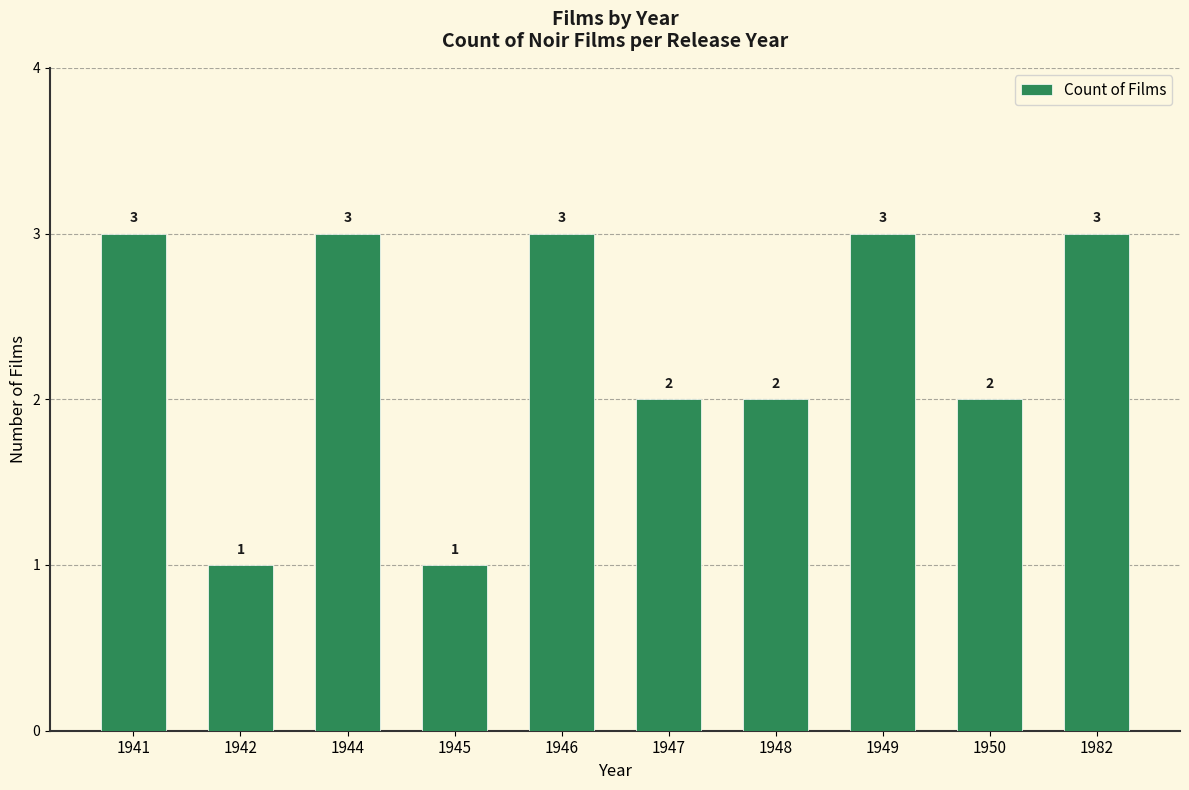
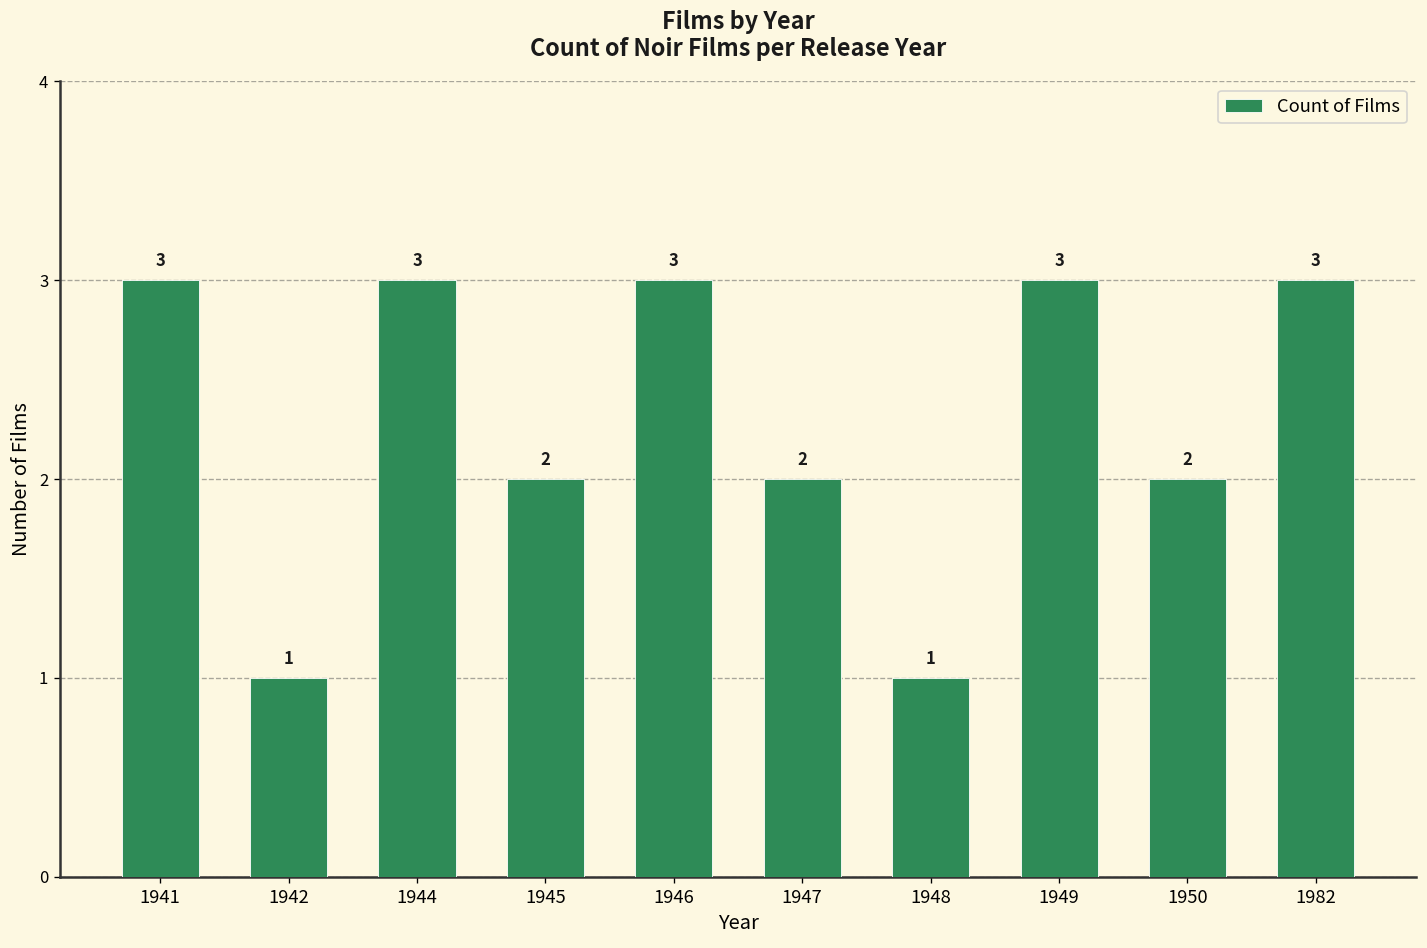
  {
    "1941": 3,
    "1942": 1,
    "1944": 3,
-   "1945": 1,
+   "1945": 2,
    "1946": 3,
    "1947": 2,
-   "1948": 2,
+   "1948": 1,
    "1949": 3,
    "1950": 2,
    "1982": 3
  }
